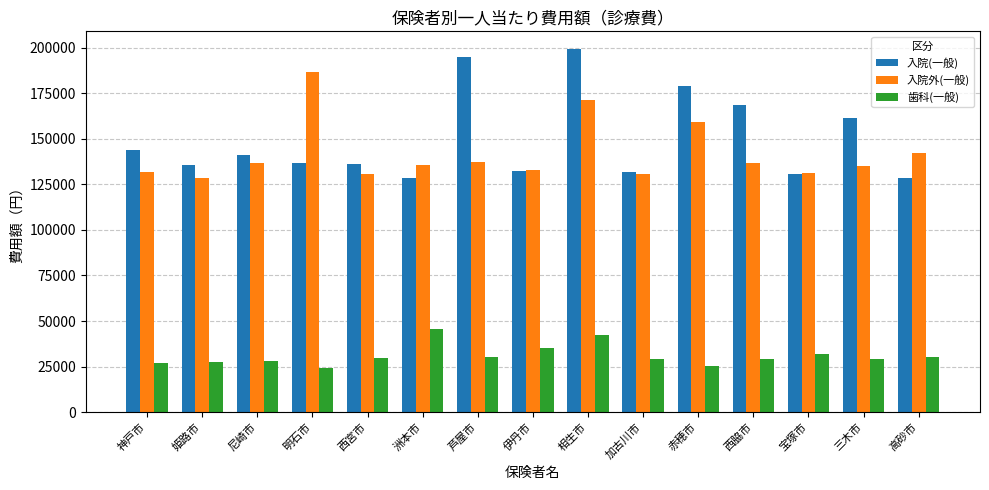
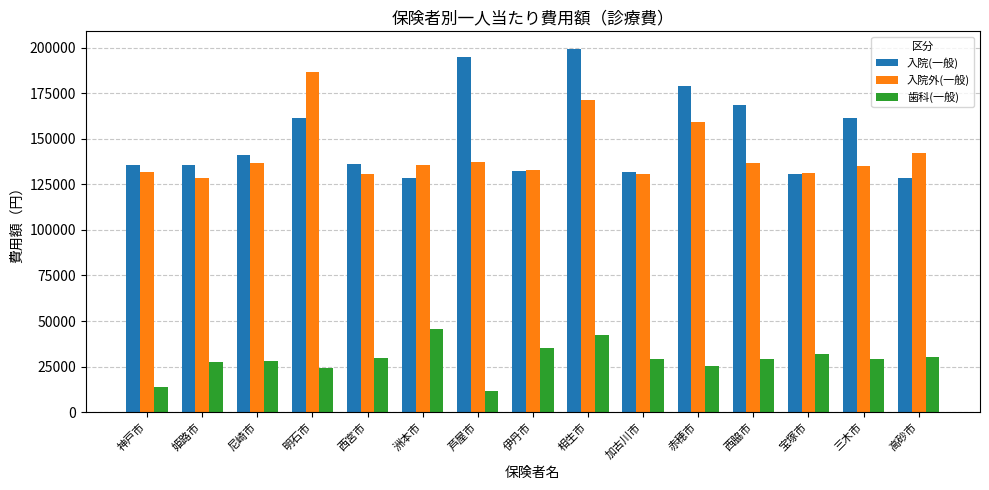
  {
    "入院(一般)": {
-     "神戸市": 144000,
+     "神戸市": 136000,
      "姫路市": 135000,
      "尼崎市": 141000,
-     "明石市": 137000,
+     "明石市": 162000,
      "西宮市": 136000,
      "洲本市": 128000,
      "芦屋市": 195000,
      "伊丹市": 132000,
      "相生市": 199000,
      "加古川市": 132000,
      "赤穂市": 179000,
      "西脇市": 169000,
      "宝塚市": 131000,
      "三木市": 161000,
      "高砂市": 129000
    },
    "入院外(一般)": {
      "神戸市": 132000,
      "姫路市": 129000,
      "尼崎市": 137000,
      "明石市": 187000,
      "西宮市": 131000,
      "洲本市": 136000,
      "芦屋市": 137000,
      "伊丹市": 133000,
      "相生市": 171000,
      "加古川市": 131000,
      "赤穂市": 159000,
      "西脇市": 137000,
      "宝塚市": 131000,
      "三木市": 135000,
      "高砂市": 142000
    },
    "歯科(一般)": {
-     "神戸市": 27000,
+     "神戸市": 14000,
      "姫路市": 28000,
      "尼崎市": 28000,
      "明石市": 24000,
      "西宮市": 30000,
      "洲本市": 46000,
-     "芦屋市": 30000,
+     "芦屋市": 11000,
      "伊丹市": 35000,
      "相生市": 42000,
      "加古川市": 29000,
      "赤穂市": 25000,
      "西脇市": 29000,
      "宝塚市": 32000,
      "三木市": 29000,
      "高砂市": 30000
    }
  }
